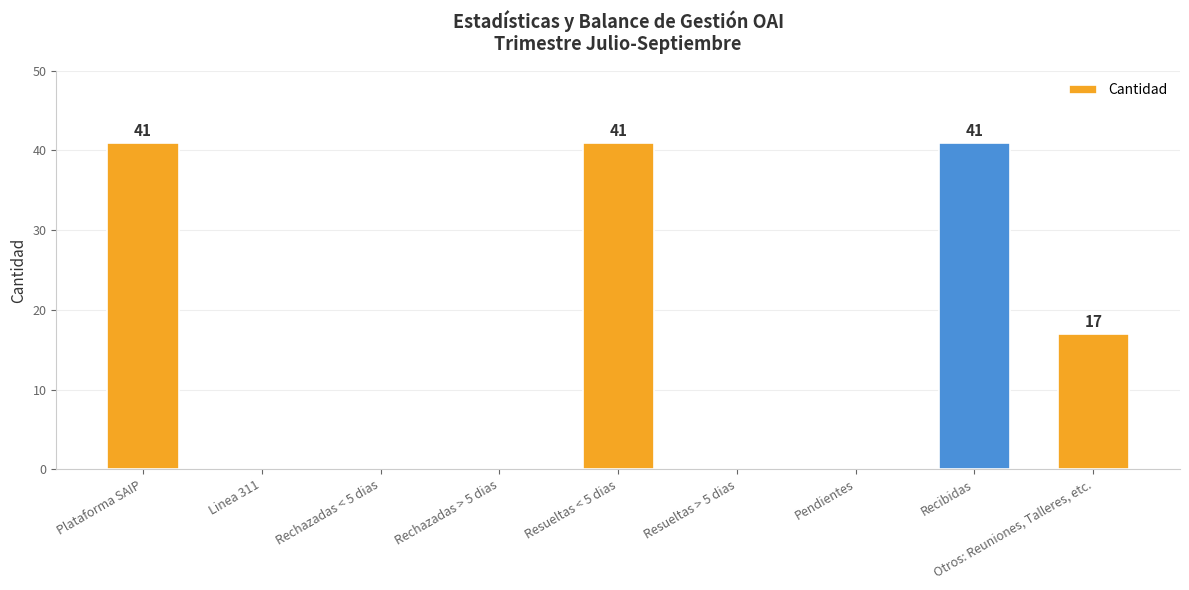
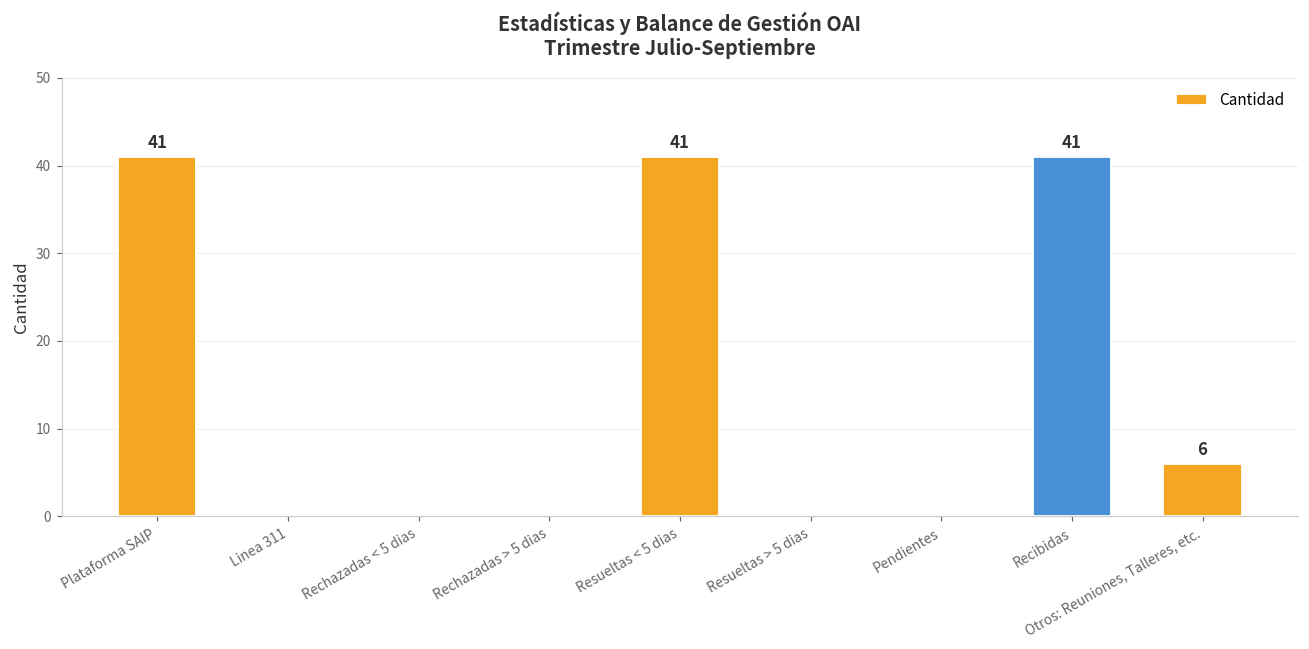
  {
    "Plataforma SAIP": 41,
    "Resueltas < 5 dias": 41,
    "Recibidas": 41,
-   "Otros: Reuniones, Talleres, etc.": 17
+   "Otros: Reuniones, Talleres, etc.": 6
  }
